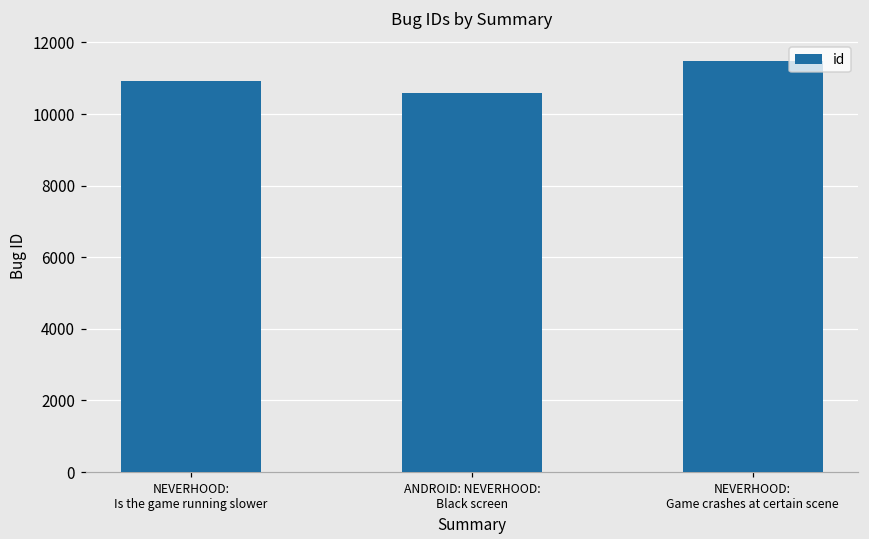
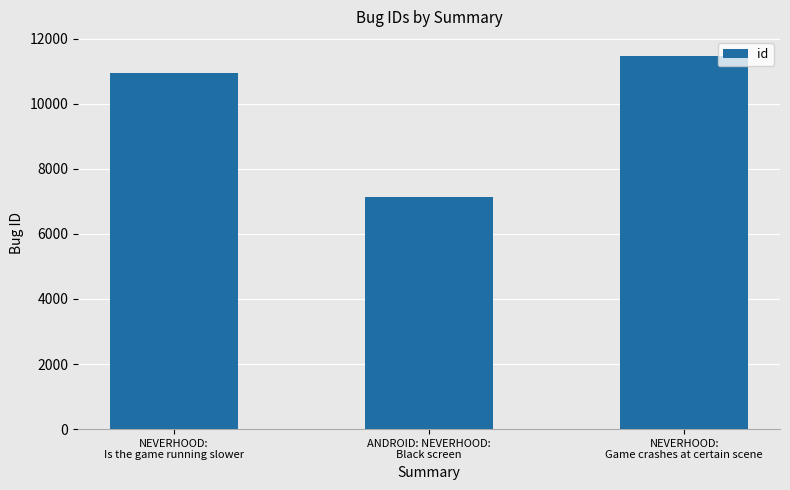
  {
    "NEVERHOOD: Is the game running slower": 10900,
-   "ANDROID: NEVERHOOD: Black screen": 10600,
+   "ANDROID: NEVERHOOD: Black screen": 7100,
    "NEVERHOOD: Game crashes at certain scene": 11500
  }
